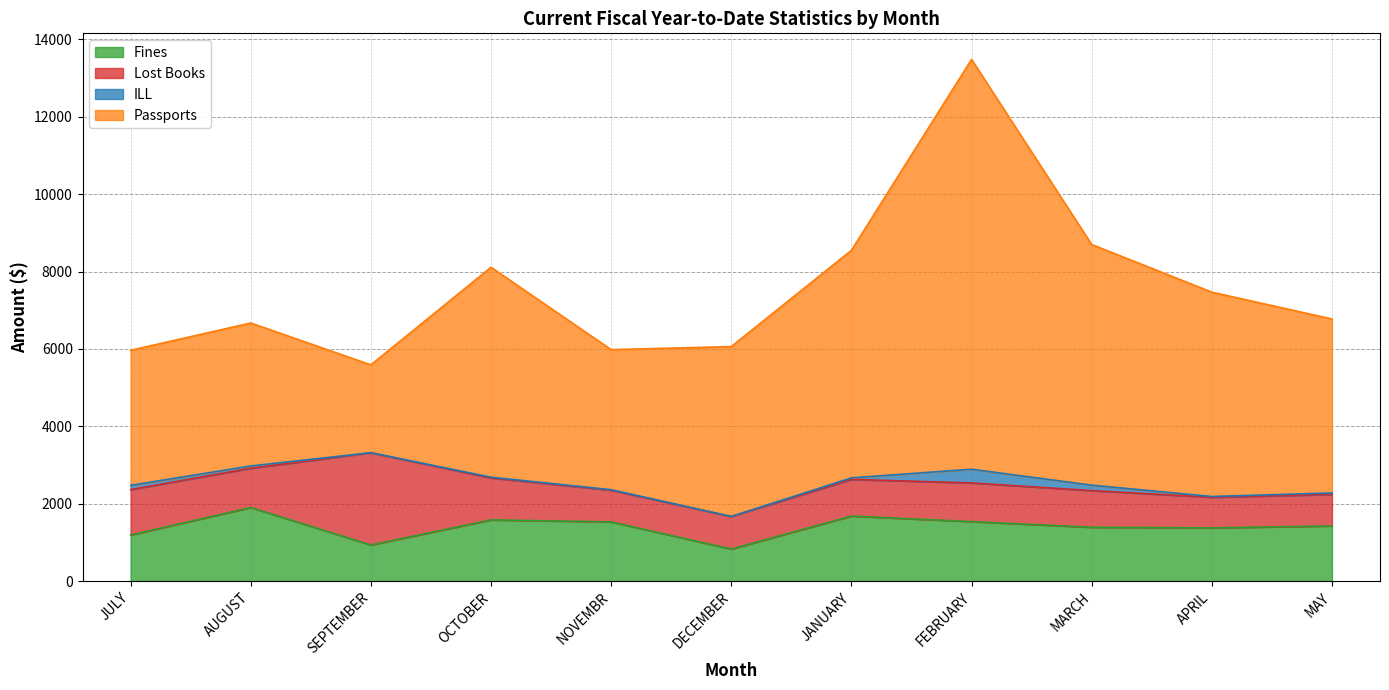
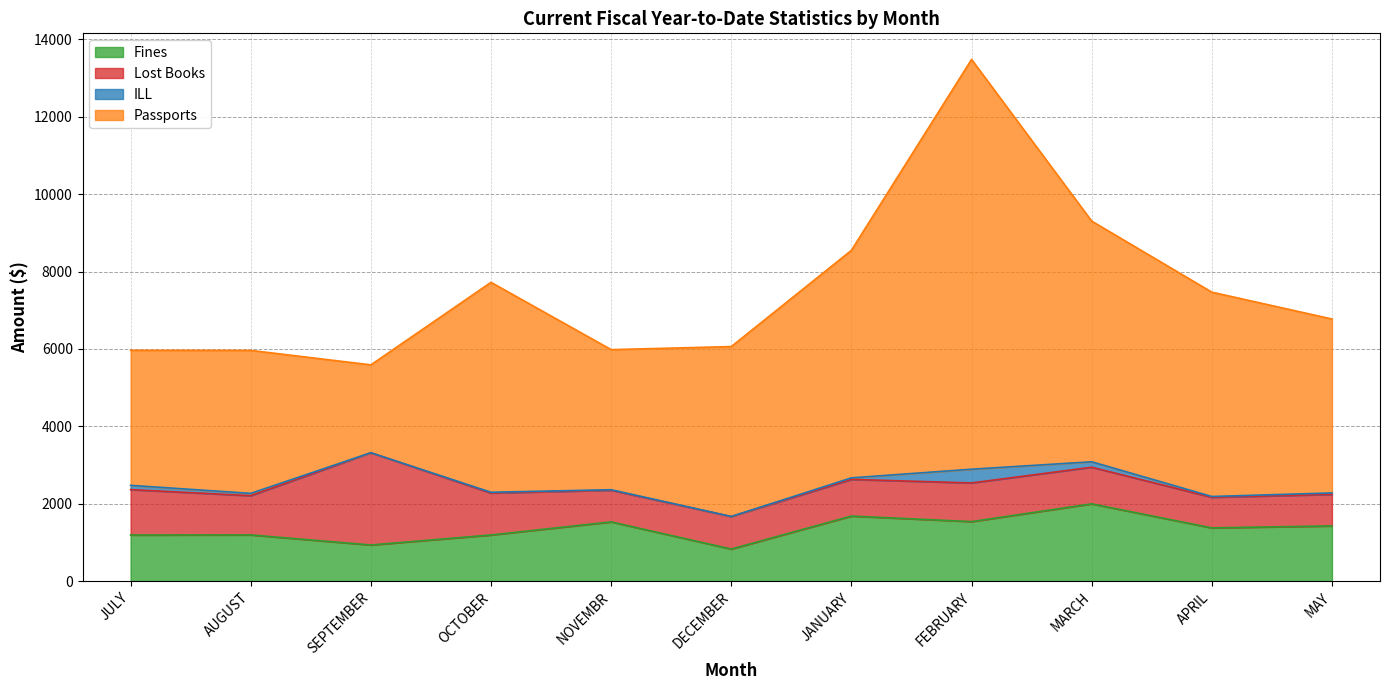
  {
    "Fines": {
      "JULY": 1200,
-     "AUGUST": 1900,
+     "AUGUST": 1200,
      "SEPTEMBER": 900,
-     "OCTOBER": 1600,
+     "OCTOBER": 1200,
      "NOVEMBR": 1500,
      "DECEMBER": 800,
      "JANUARY": 1700,
      "FEBRUARY": 1500,
-     "MARCH": 1400,
+     "MARCH": 2000,
      "APRIL": 1400,
      "MAY": 1400
    },
    "Lost Books": {
      "JULY": 1200,
      "FEBRUARY": 1000,
      "MARCH": 900
    },
    "ILL": {
      "JULY": 100,
      "FEBRUARY": 400,
      "MARCH": 100
    },
    "Passports": {
      "JULY": 3500,
      "AUGUST": 3700,
      "SEPTEMBER": 2300,
      "OCTOBER": 5400,
      "NOVEMBR": 3600,
      "DECEMBER": 4400,
      "JANUARY": 5900,
      "FEBRUARY": 10600,
      "MARCH": 6200,
      "APRIL": 5300,
      "MAY": 4500
    }
  }
